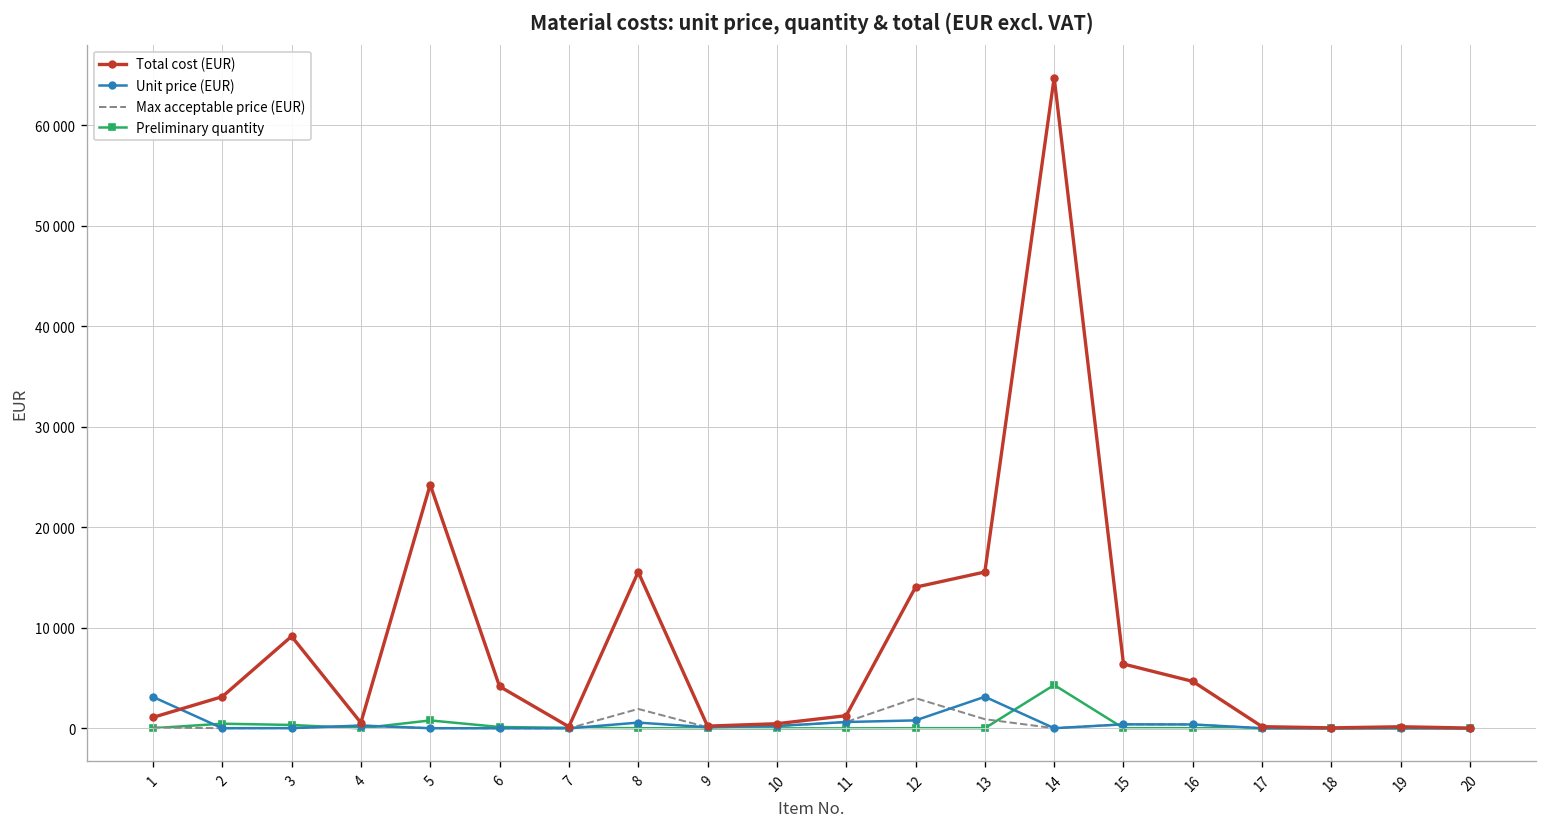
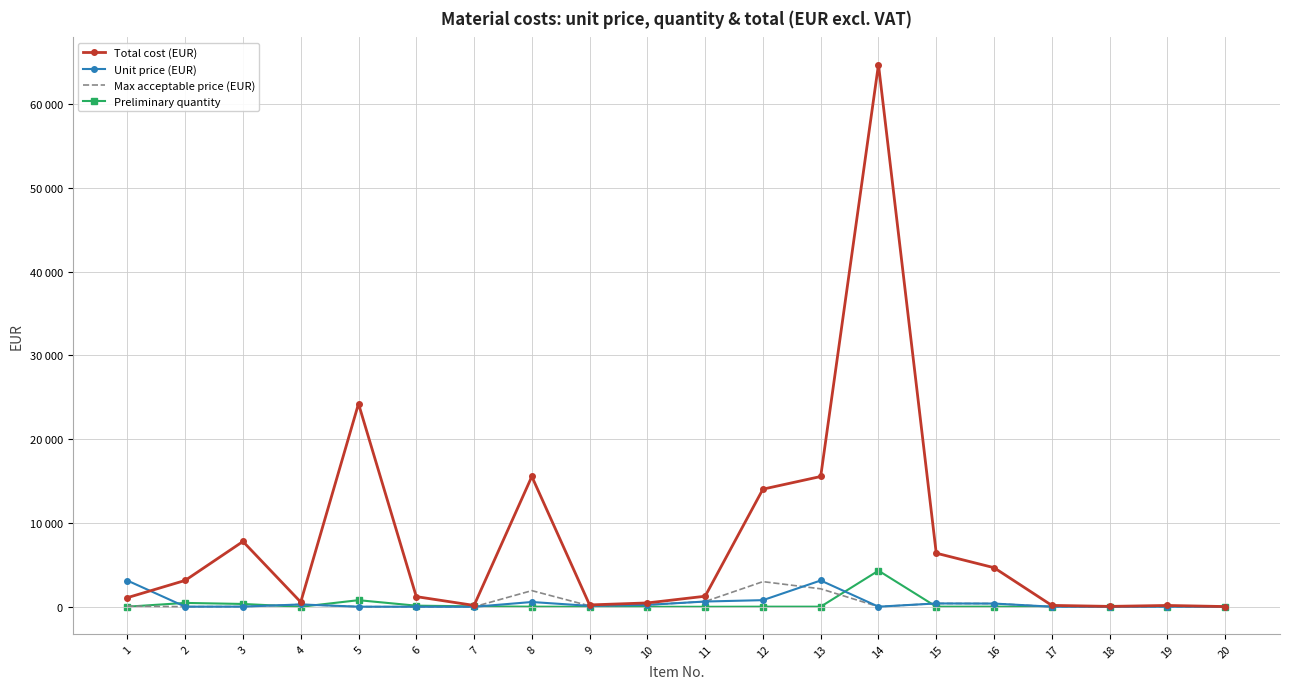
  {
    "Total cost (EUR)": {
      "1": 1000,
      "2": 3000,
-     "3": 9000,
+     "3": 8000,
      "5": 24000,
-     "6": 4000,
+     "6": 1000,
      "8": 16000,
      "11": 1000,
      "12": 14000,
      "13": 16000,
      "14": 65000,
      "15": 6000,
      "16": 5000
    },
    "Unit price (EUR)": {
      "1": 3000,
      "8": 1000,
      "12": 1000,
      "13": 3000
    },
    "Max acceptable price (EUR)": {
      "8": 2000,
      "12": 3000,
-     "13": 1000
+     "13": 2000
    },
    "Preliminary quantity": {
      "2": 0,
      "3": 0,
      "5": 1000,
      "8": 0,
      "11": 0,
      "12": 0,
      "13": 0,
      "14": 4000,
      "15": 0,
      "16": 0
    }
  }
